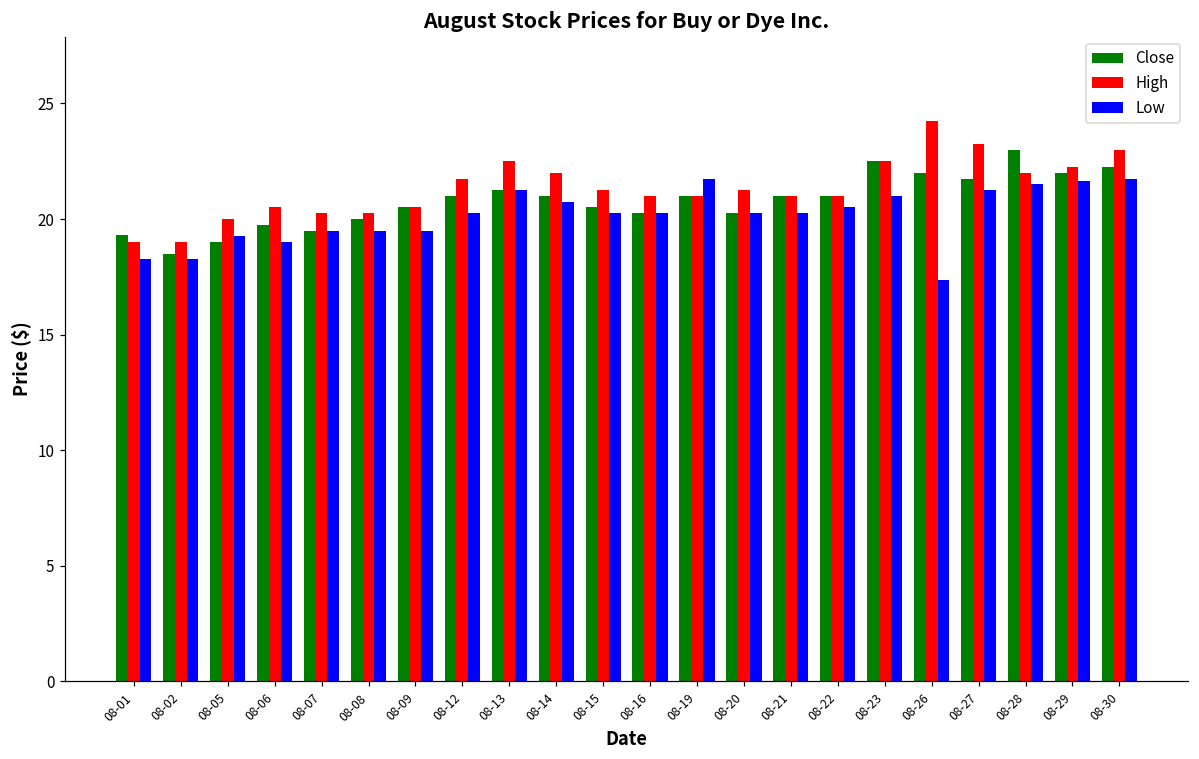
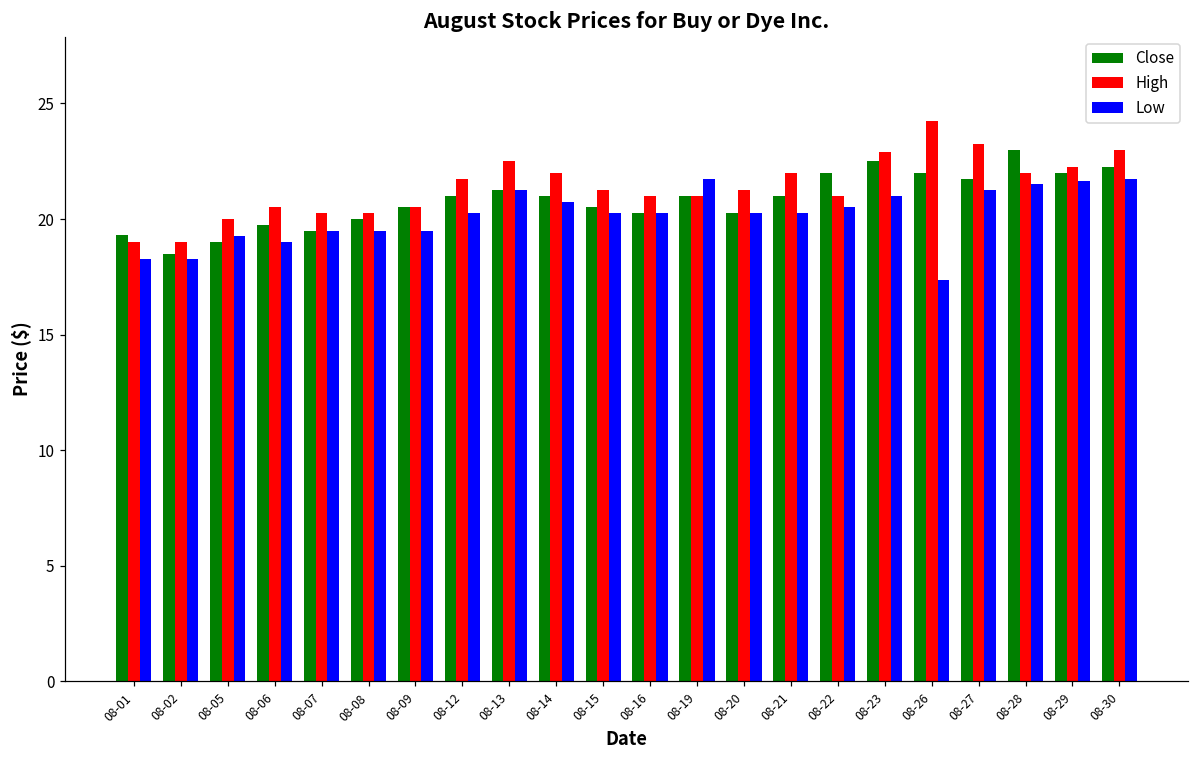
  {
    "Close": {
      "08-01": 19.3,
      "08-02": 18.5,
      "08-05": 19,
      "08-06": 19.8,
      "08-07": 19.5,
      "08-08": 20,
      "08-09": 20.5,
      "08-12": 21,
      "08-13": 21.3,
      "08-14": 21,
      "08-15": 20.5,
      "08-16": 20.3,
      "08-19": 21,
      "08-20": 20.3,
      "08-21": 21,
-     "08-22": 21,
+     "08-22": 22,
      "08-23": 22.5,
      "08-26": 22,
      "08-27": 21.8,
      "08-28": 23,
      "08-29": 22,
      "08-30": 22.3
    },
    "High": {
      "08-01": 19.0,
      "08-02": 19.0,
      "08-05": 20.0,
      "08-06": 20.5,
      "08-07": 20.3,
      "08-08": 20.3,
      "08-09": 20.5,
      "08-12": 21.8,
      "08-13": 22.5,
      "08-14": 22.0,
      "08-15": 21.3,
      "08-16": 21.0,
      "08-19": 21.0,
      "08-20": 21.3,
-     "08-21": 21,
+     "08-21": 22,
      "08-22": 21.0,
-     "08-23": 22.5,
+     "08-23": 22.9,
      "08-26": 24.3,
      "08-27": 23.3,
      "08-28": 22.0,
      "08-29": 22.3,
      "08-30": 23.0
    },
    "Low": {
      "08-01": 18.3,
      "08-02": 18.3,
      "08-05": 19.3,
      "08-06": 19.0,
      "08-07": 19.5,
      "08-08": 19.5,
      "08-09": 19.5,
      "08-12": 20.3,
      "08-13": 21.3,
      "08-14": 20.8,
      "08-15": 20.3,
      "08-16": 20.3,
      "08-19": 21.7,
      "08-20": 20.3,
      "08-21": 20.3,
      "08-22": 20.5,
      "08-23": 21.0,
      "08-26": 17.4,
      "08-27": 21.3,
      "08-28": 21.5,
      "08-29": 21.6,
      "08-30": 21.8
    }
  }
